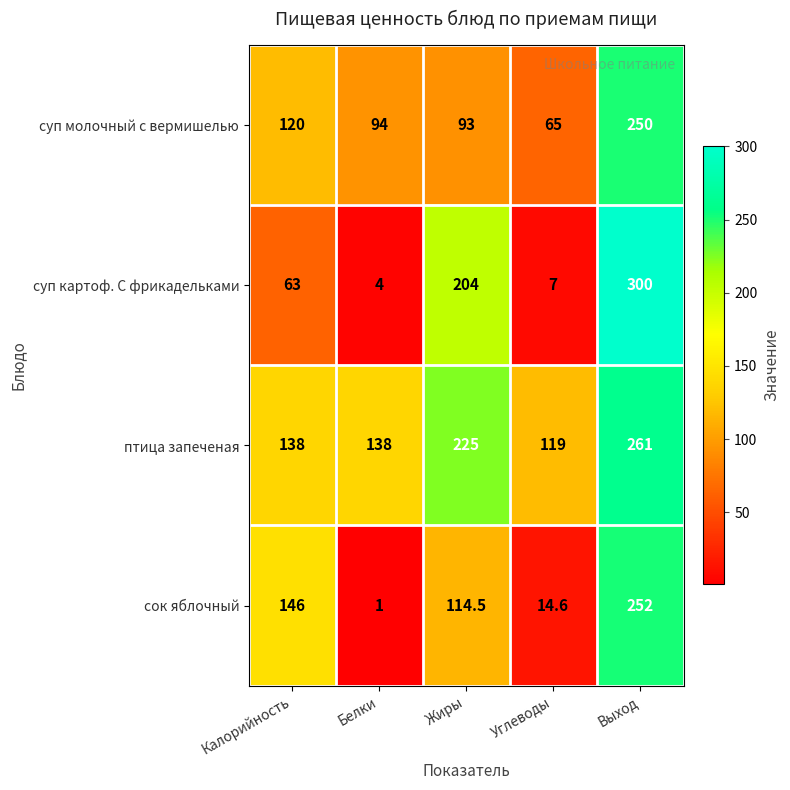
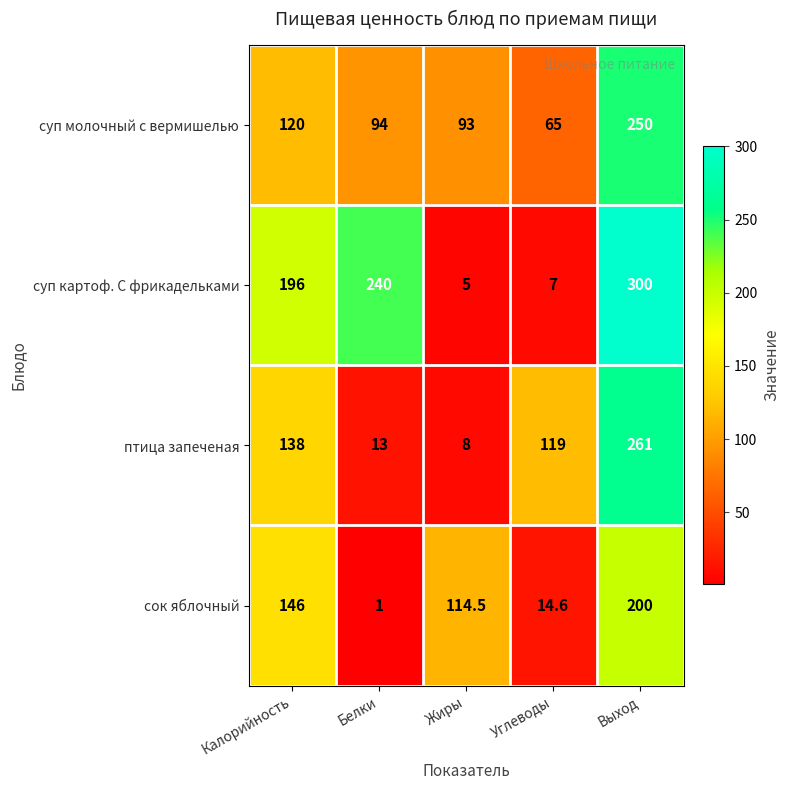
  {
    "суп молочный с вермишелью": {
      "Калорийность": 120,
      "Белки": 94,
      "Жиры": 93,
      "Углеводы": 65
    },
    "суп картоф. С фрикадельками": {
-     "Калорийность": 63,
-     "Белки": 4,
-     "Жиры": 204,
+     "Калорийность": 196,
+     "Белки": 240,
+     "Жиры": 5,
      "Углеводы": 7,
      "Выход": 300
    },
    "птица запеченая": {
      "Калорийность": 138,
-     "Белки": 138,
-     "Жиры": 225,
+     "Белки": 13,
+     "Жиры": 8,
      "Углеводы": 119,
      "Выход": 261
    },
    "сок яблочный": {
      "Калорийность": 146,
      "Белки": 1,
      "Жиры": 114.5,
      "Углеводы": 14.6,
-     "Выход": 252
+     "Выход": 200
    }
  }
